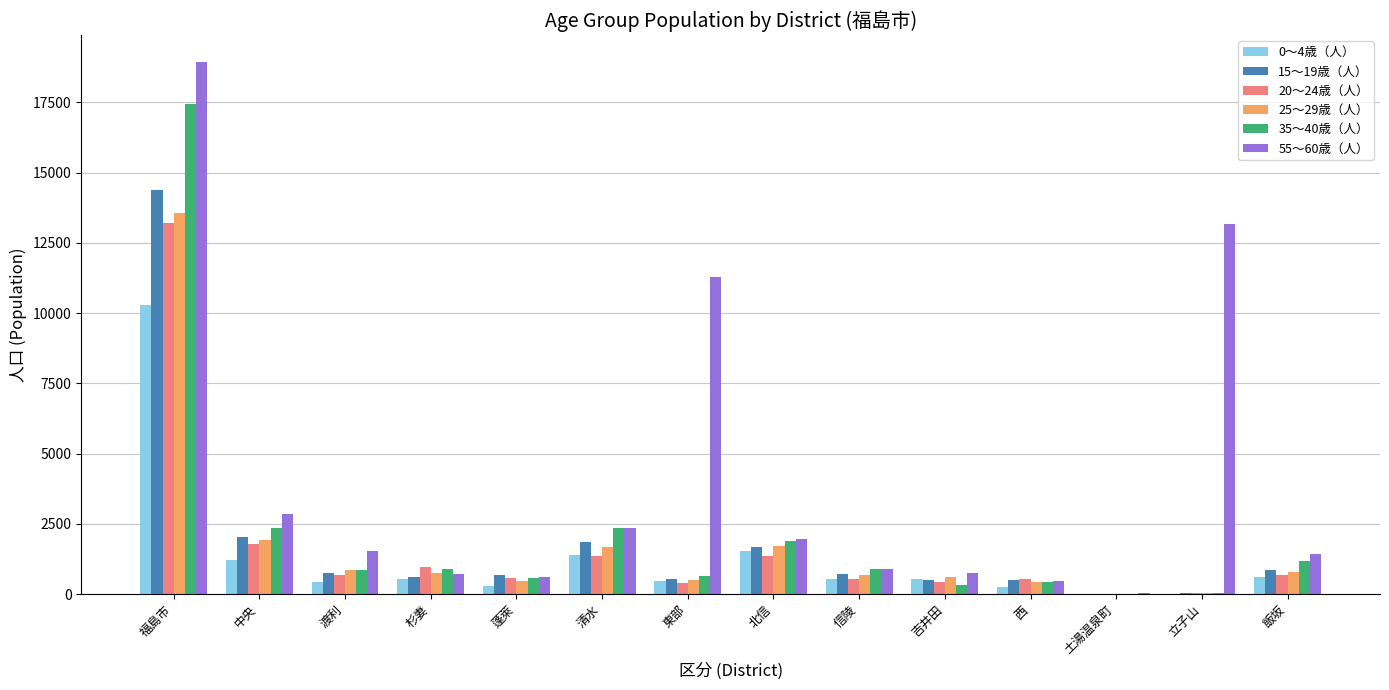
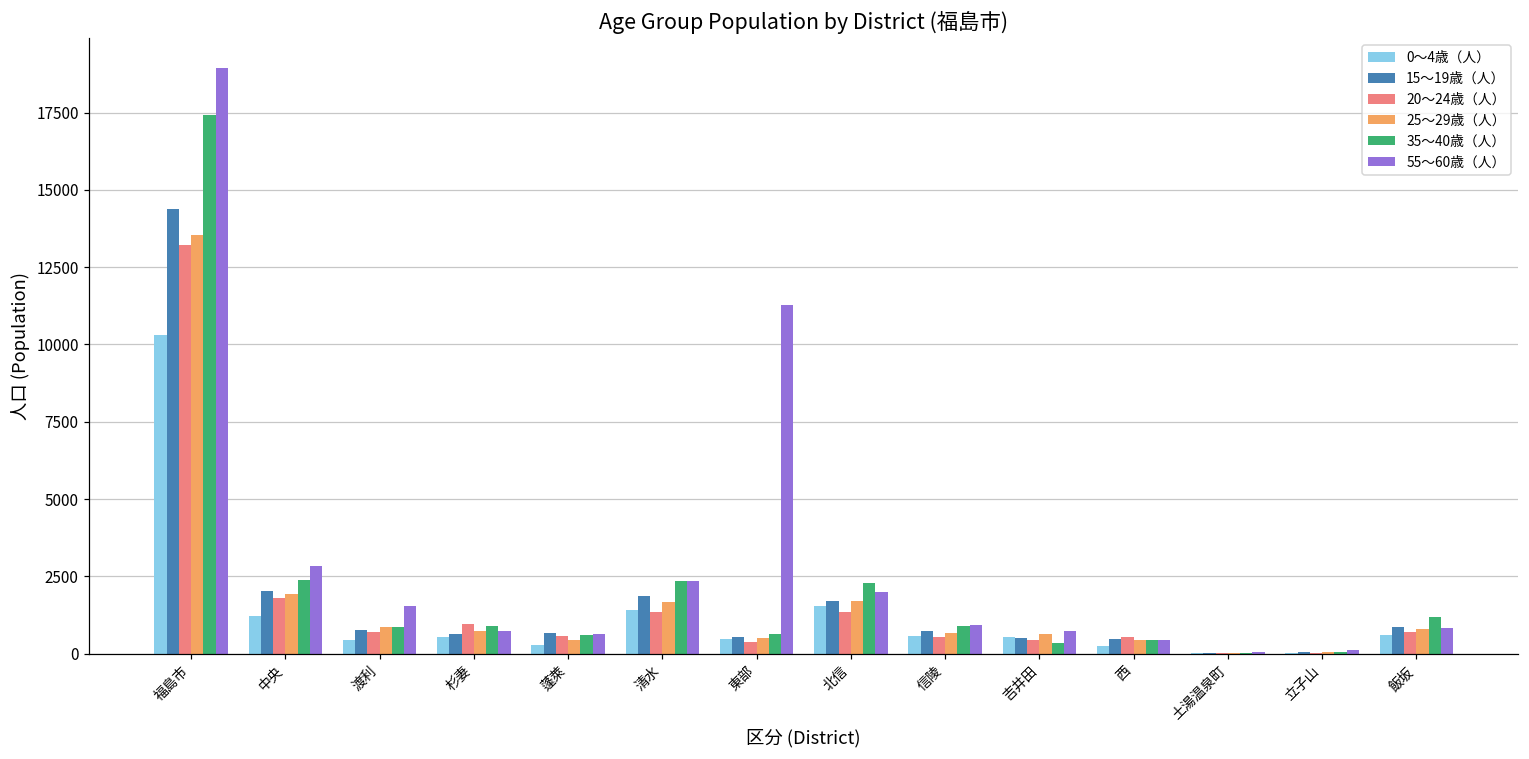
  {
    "0～4歳（人）": {
      "福島市": 10300,
      "中央": 1200,
      "渡利": 400,
      "杉妻": 500,
      "蓬萊": 300,
      "清水": 1400,
      "東部": 500,
      "北信": 1500,
      "信陵": 600,
      "吉井田": 500,
      "西": 300,
      "飯坂": 600
    },
    "15～19歳（人）": {
      "福島市": 14400,
      "中央": 2000,
      "渡利": 800,
      "杉妻": 600,
      "蓬萊": 700,
      "清水": 1900,
      "東部": 600,
      "北信": 1700,
      "信陵": 700,
      "吉井田": 500,
      "西": 500,
      "飯坂": 900
    },
    "35～40歳（人）": {
      "福島市": 17400,
      "中央": 2400,
      "渡利": 900,
      "杉妻": 900,
      "蓬萊": 600,
      "清水": 2300,
      "東部": 600,
-     "北信": 1900,
+     "北信": 2300,
      "信陵": 900,
      "吉井田": 300,
      "西": 400,
      "飯坂": 1200
    },
    "55～60歳（人）": {
      "福島市": 18900,
      "中央": 2800,
      "渡利": 1500,
      "杉妻": 700,
      "蓬萊": 600,
      "清水": 2300,
      "東部": 11300,
      "北信": 2000,
      "信陵": 900,
      "吉井田": 700,
      "西": 500,
-     "立子山": 13200,
-     "飯坂": 1400
+     "立子山": 100,
+     "飯坂": 800
    }
  }
